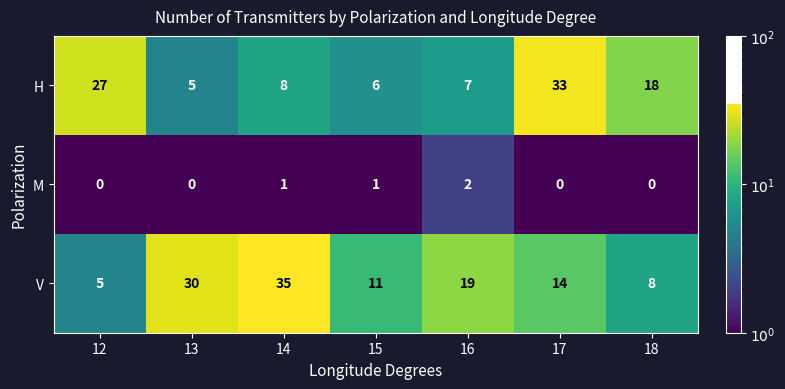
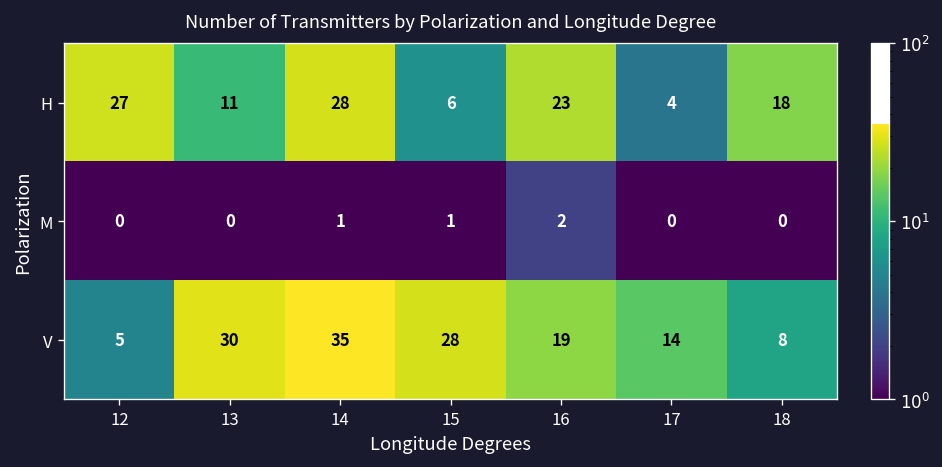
  {
    "H": {
      "12": 27,
-     "13": 5,
-     "14": 8,
+     "13": 11,
+     "14": 28,
      "15": 6,
-     "16": 7,
-     "17": 33,
+     "16": 23,
+     "17": 4,
      "18": 18
    },
    "M": {
      "12": 0,
      "13": 0,
      "14": 1,
      "15": 1,
      "16": 2,
      "17": 0,
      "18": 0
    },
    "V": {
      "12": 5,
      "13": 30,
      "14": 35,
-     "15": 11,
+     "15": 28,
      "16": 19,
      "17": 14,
      "18": 8
    }
  }
